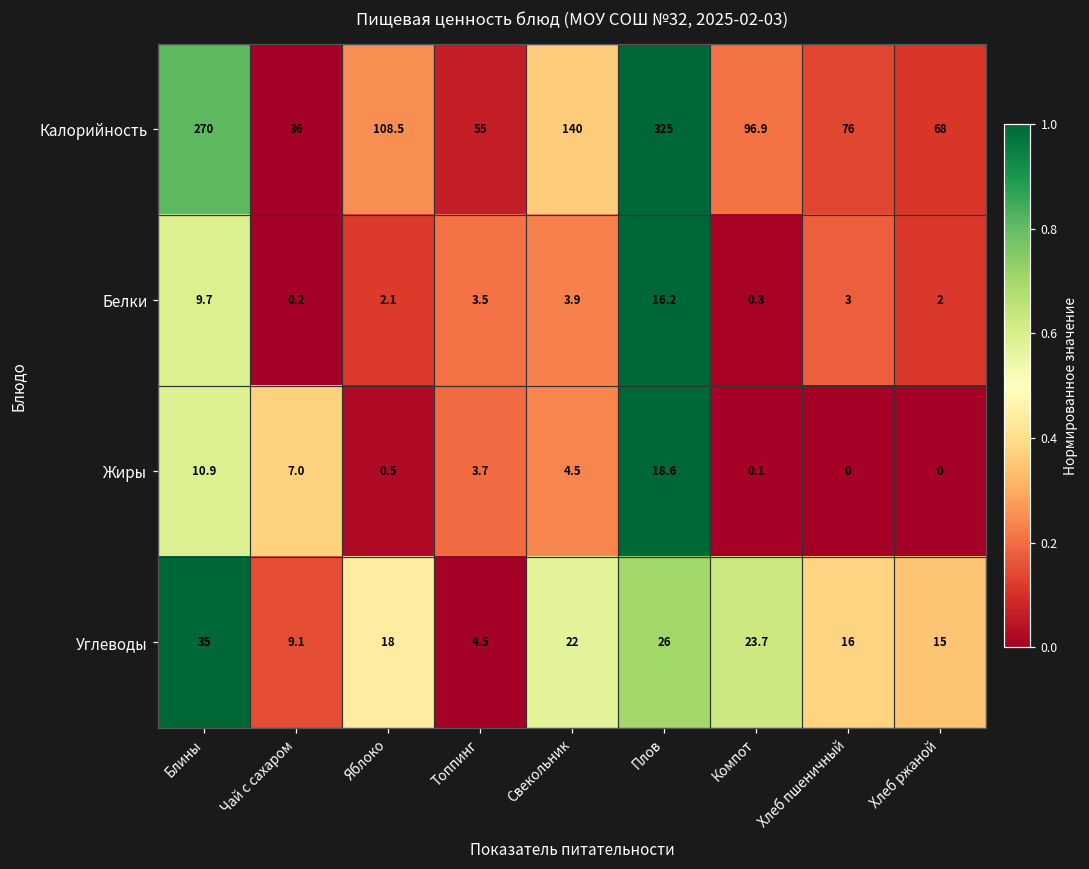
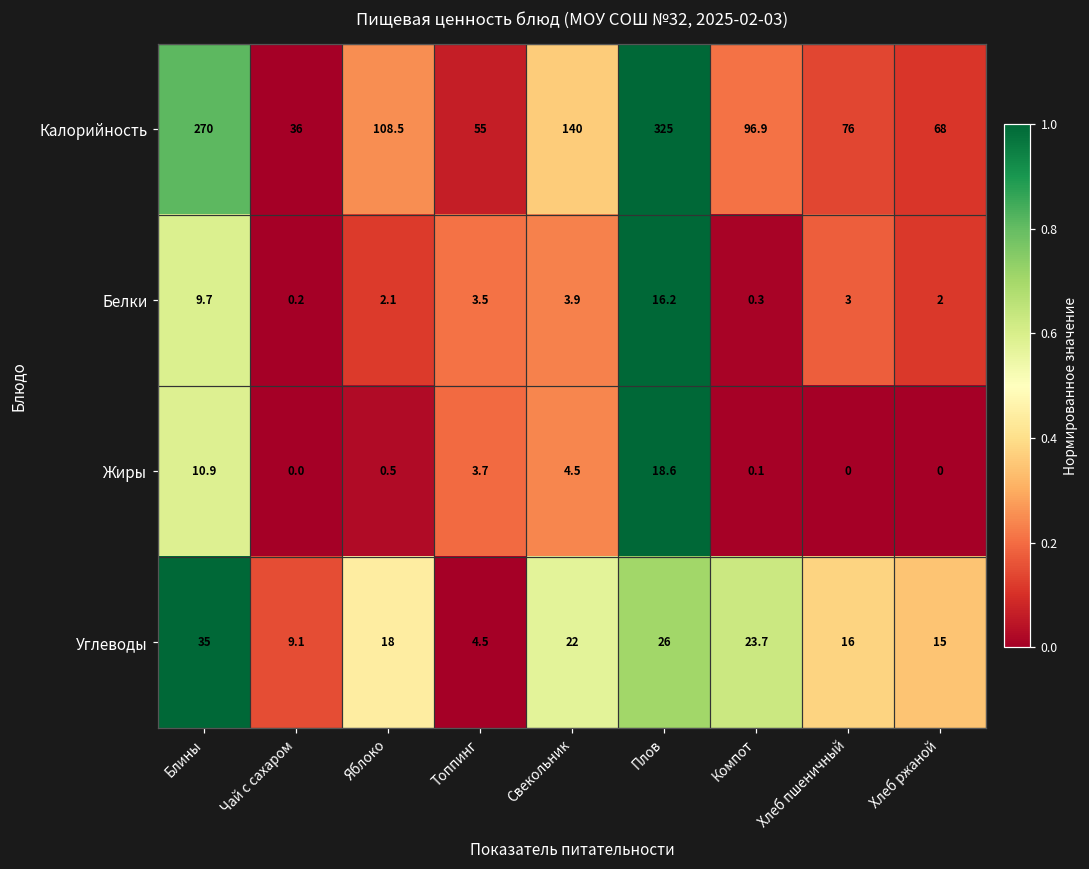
  {
    "Калорийность": {
      "Блины": 270,
      "Чай с сахаром": 36,
      "Яблоко": 108.5,
      "Топпинг": 55,
      "Свекольник": 140,
      "Плов": 325,
      "Компот": 96.9,
      "Хлеб пшеничный": 76,
      "Хлеб ржаной": 68
    },
    "Белки": {
      "Блины": 9.7,
      "Чай с сахаром": 0.2,
      "Яблоко": 2.1,
      "Топпинг": 3.5,
      "Свекольник": 3.9,
      "Плов": 16.2,
      "Компот": 0.3,
      "Хлеб пшеничный": 3,
      "Хлеб ржаной": 2
    },
    "Жиры": {
      "Блины": 10.9,
-     "Чай с сахаром": 7.0,
+     "Чай с сахаром": 0.0,
      "Яблоко": 0.5,
      "Топпинг": 3.7,
      "Свекольник": 4.5,
      "Плов": 18.6,
      "Компот": 0.1,
      "Хлеб пшеничный": 0,
      "Хлеб ржаной": 0
    },
    "Углеводы": {
      "Блины": 35,
      "Чай с сахаром": 9.1,
      "Яблоко": 18,
      "Топпинг": 4.5,
      "Свекольник": 22,
      "Плов": 26,
      "Компот": 23.7,
      "Хлеб пшеничный": 16,
      "Хлеб ржаной": 15
    }
  }
